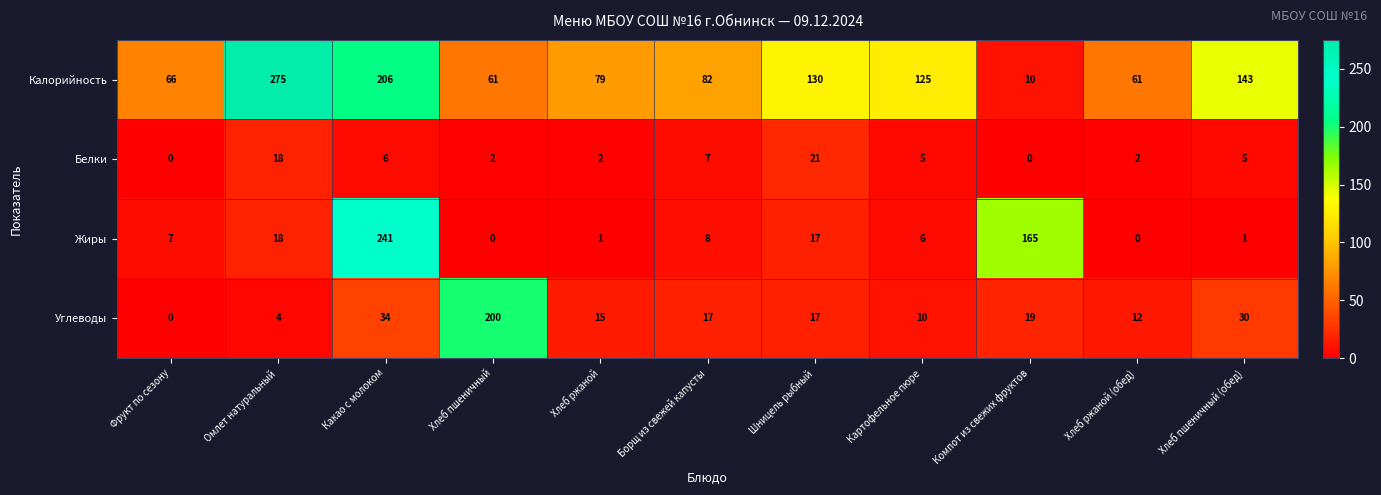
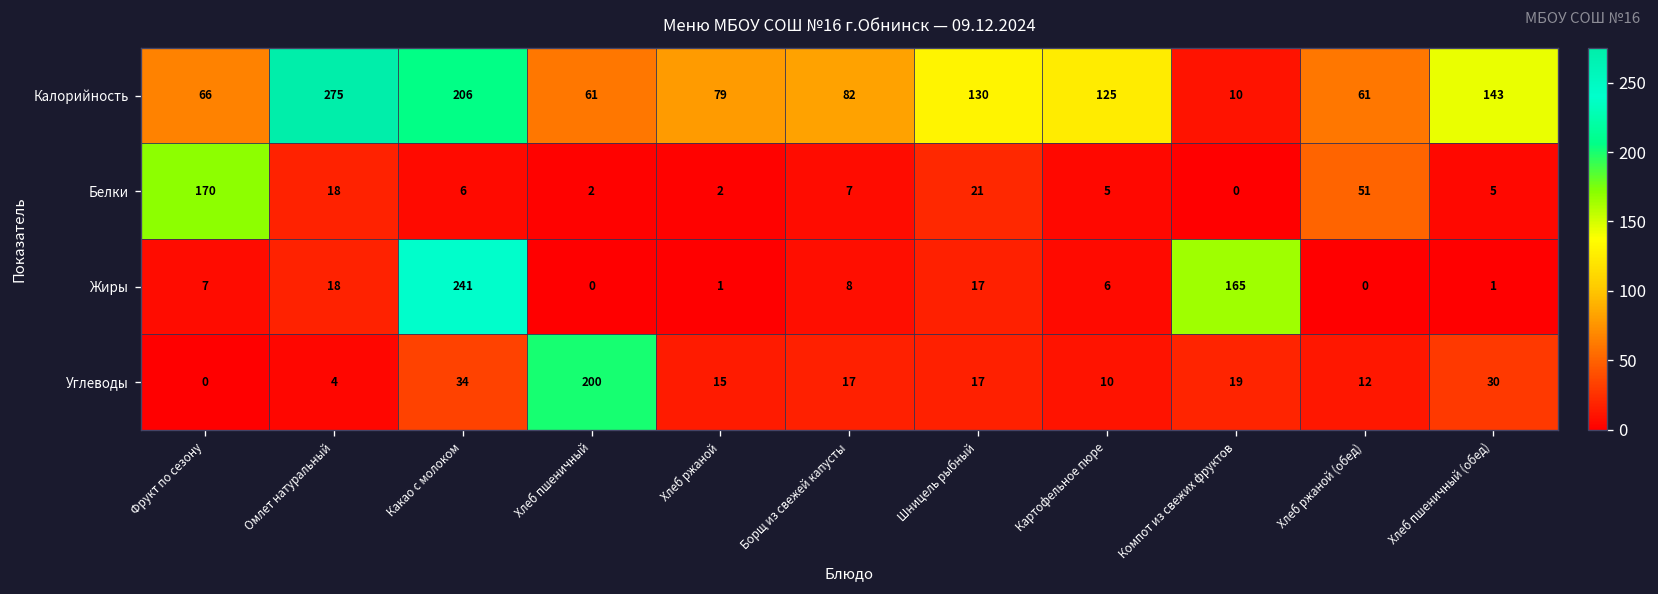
  {
    "Калорийность": {
      "Фрукт по сезону": 66,
      "Омлет натуральный": 275,
      "Какао с молоком": 206,
      "Хлеб пшеничный": 61,
      "Хлеб ржаной": 79,
      "Борщ из свежей капусты": 82,
      "Шницель рыбный": 130,
      "Картофельное пюре": 125,
      "Компот из свежих фруктов": 10,
      "Хлеб ржаной (обед)": 61,
      "Хлеб пшеничный (обед)": 143
    },
    "Белки": {
-     "Фрукт по сезону": 0,
+     "Фрукт по сезону": 170,
      "Омлет натуральный": 18,
      "Какао с молоком": 6,
      "Хлеб пшеничный": 2,
      "Хлеб ржаной": 2,
      "Борщ из свежей капусты": 7,
      "Шницель рыбный": 21,
      "Картофельное пюре": 5,
      "Компот из свежих фруктов": 0,
-     "Хлеб ржаной (обед)": 2,
+     "Хлеб ржаной (обед)": 51,
      "Хлеб пшеничный (обед)": 5
    },
    "Жиры": {
      "Фрукт по сезону": 7,
      "Омлет натуральный": 18,
      "Какао с молоком": 241,
      "Хлеб пшеничный": 0,
      "Хлеб ржаной": 1,
      "Борщ из свежей капусты": 8,
      "Шницель рыбный": 17,
      "Картофельное пюре": 6,
      "Компот из свежих фруктов": 165,
      "Хлеб ржаной (обед)": 0,
      "Хлеб пшеничный (обед)": 1
    },
    "Углеводы": {
      "Фрукт по сезону": 0,
      "Омлет натуральный": 4,
      "Какао с молоком": 34,
      "Хлеб пшеничный": 200,
      "Хлеб ржаной": 15,
      "Борщ из свежей капусты": 17,
      "Шницель рыбный": 17,
      "Картофельное пюре": 10,
      "Компот из свежих фруктов": 19,
      "Хлеб ржаной (обед)": 12,
      "Хлеб пшеничный (обед)": 30
    }
  }
